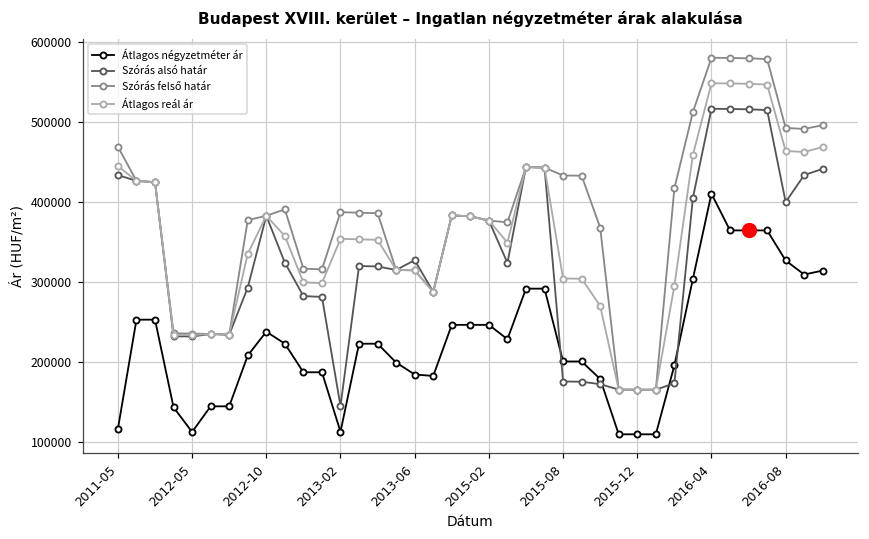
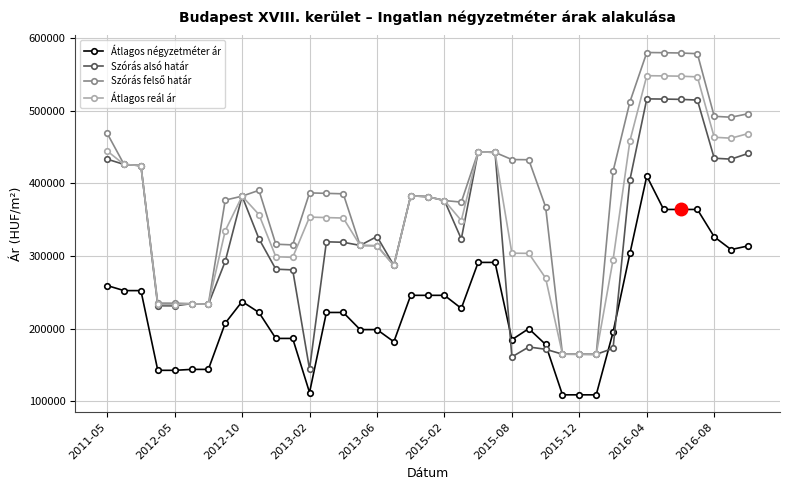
  {
    "Átlagos négyzetméter ár": {
-     "2011-05": 120000,
-     "2012-05": 110000,
+     "2011-05": 260000,
+     "2012-05": 140000,
      "2012-10": 240000,
      "2013-02": 110000,
-     "2013-06": 180000,
+     "2013-06": 200000,
      "2015-02": 250000,
-     "2015-08": 200000,
+     "2015-08": 180000,
      "2015-12": 110000,
      "2016-04": 410000,
      "2016-08": 330000
    },
    "Szórás alsó határ": {
      "2011-05": 430000,
      "2013-02": 140000,
      "2013-06": 330000,
-     "2015-08": 180000,
+     "2015-08": 160000,
      "2016-04": 520000,
-     "2016-08": 400000
+     "2016-08": 430000
    }
  }
